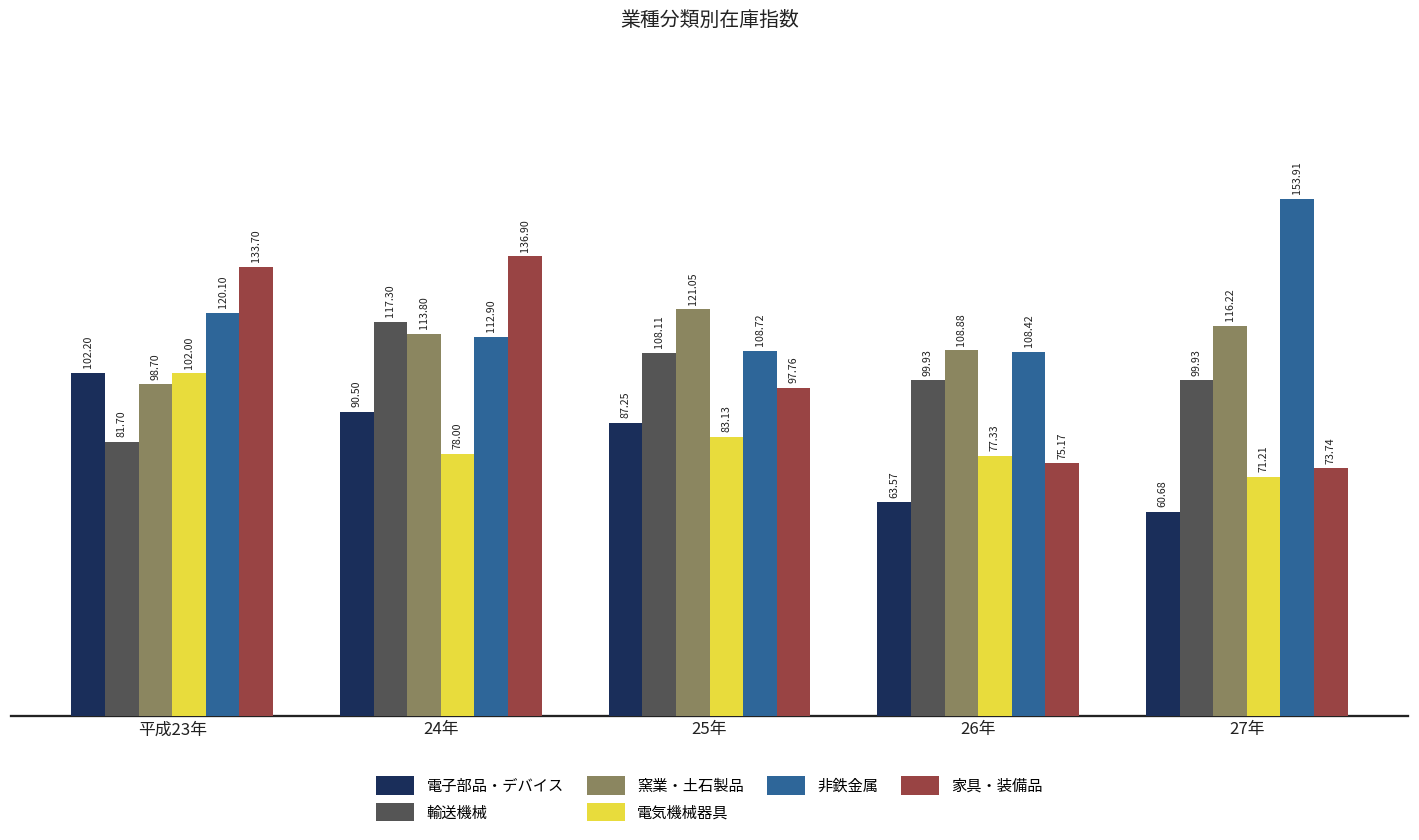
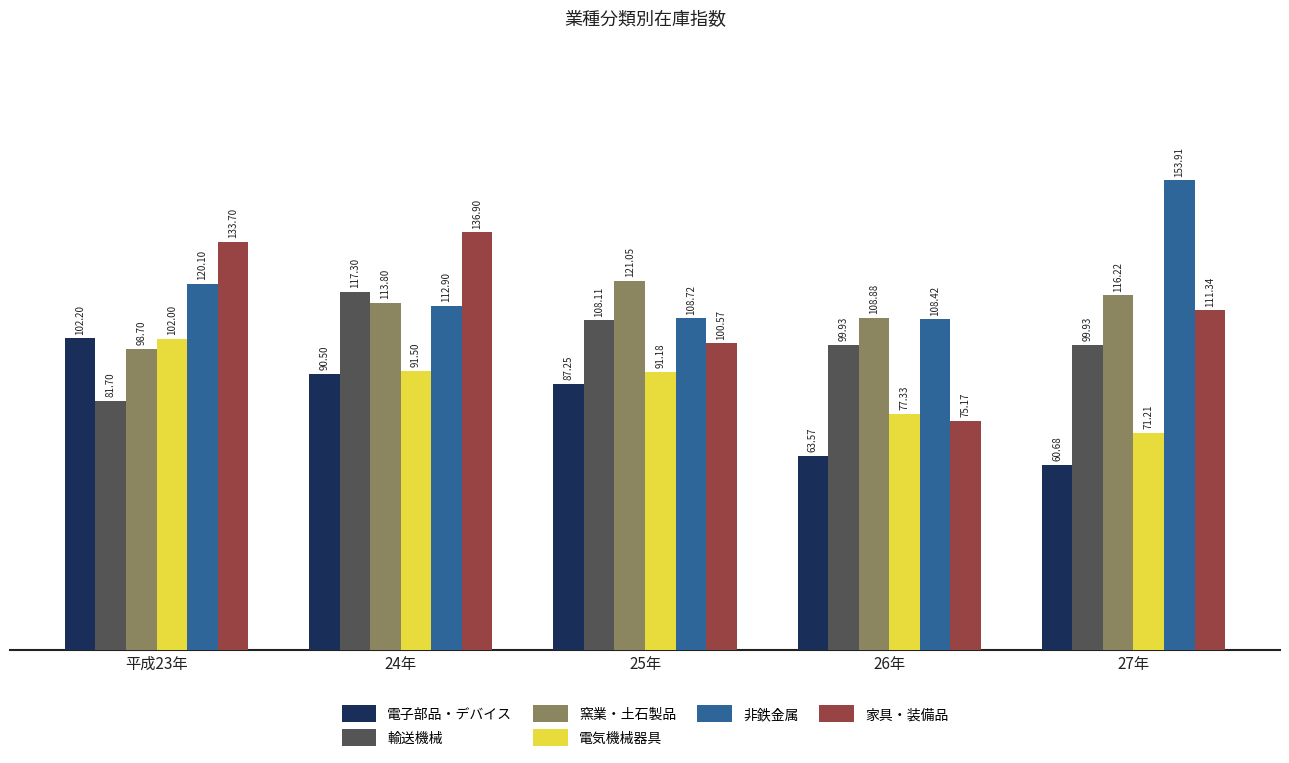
  {
    "電子部品・デバイス": {
      "平成23年": 102.20,
      "24年": 90.50,
      "25年": 87.25,
      "26年": 63.57,
      "27年": 60.68
    },
    "輸送機械": {
      "平成23年": 81.70,
      "24年": 117.30,
      "25年": 108.11,
      "26年": 99.93,
      "27年": 99.93
    },
    "窯業・土石製品": {
      "平成23年": 98.70,
      "24年": 113.80,
      "25年": 121.05,
      "26年": 108.88,
      "27年": 116.22
    },
    "電気機械器具": {
      "平成23年": 102.00,
-     "24年": 78.00,
-     "25年": 83.13,
+     "24年": 91.50,
+     "25年": 91.18,
      "26年": 77.33,
      "27年": 71.21
    },
    "非鉄金属": {
      "平成23年": 120.10,
      "24年": 112.90,
      "25年": 108.72,
      "26年": 108.42,
      "27年": 153.91
    },
    "家具・装備品": {
      "平成23年": 133.70,
      "24年": 136.90,
-     "25年": 97.76,
+     "25年": 100.57,
      "26年": 75.17,
-     "27年": 73.74
+     "27年": 111.34
    }
  }
